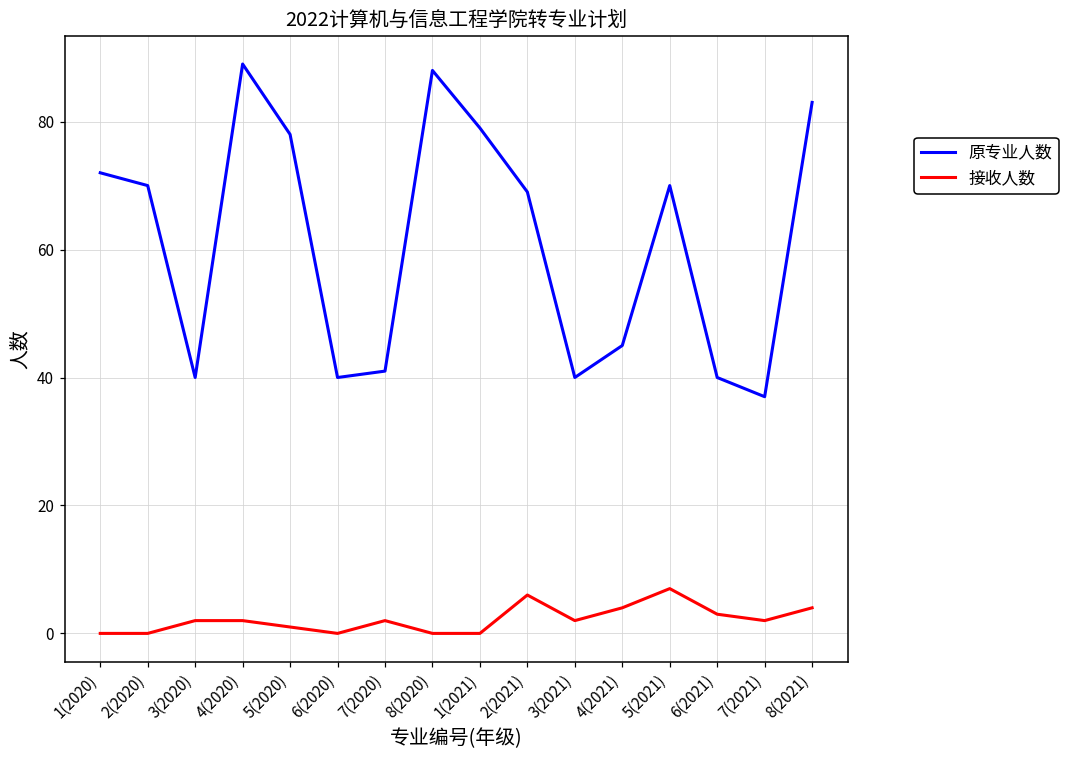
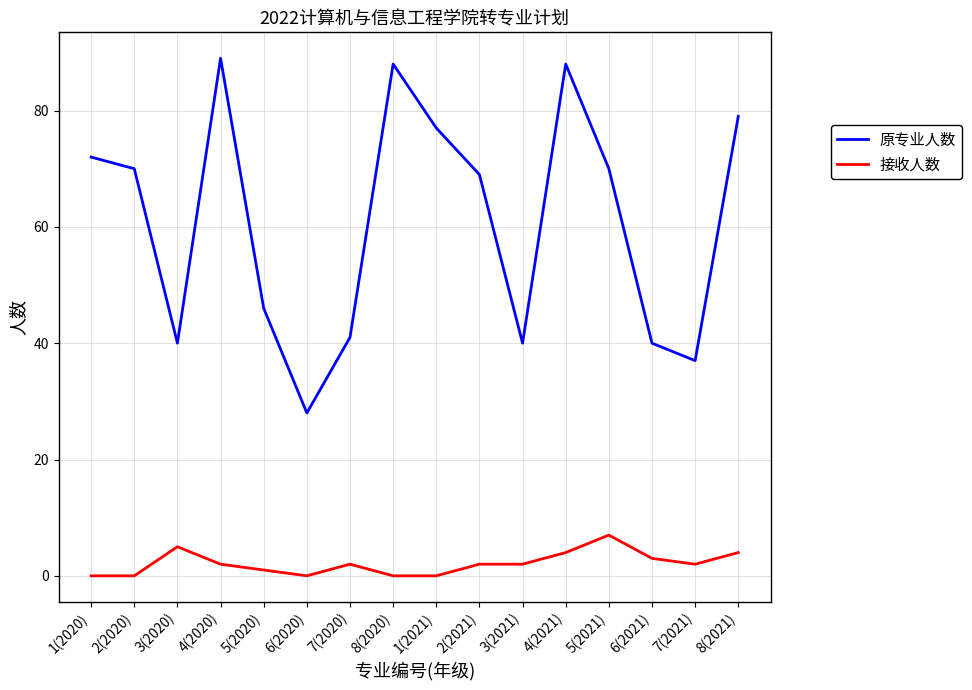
  {
    "原专业人数": {
      "1(2020)": 72,
      "2(2020)": 70,
      "3(2020)": 40,
      "4(2020)": 89,
-     "5(2020)": 78,
-     "6(2020)": 40,
+     "5(2020)": 46,
+     "6(2020)": 28,
      "7(2020)": 41,
      "8(2020)": 88,
-     "1(2021)": 79,
+     "1(2021)": 77,
      "2(2021)": 69,
      "3(2021)": 40,
-     "4(2021)": 45,
+     "4(2021)": 88,
      "5(2021)": 70,
      "6(2021)": 40,
      "7(2021)": 37,
-     "8(2021)": 83
+     "8(2021)": 79
    },
    "接收人数": {
      "1(2020)": 0,
      "2(2020)": 0,
-     "3(2020)": 2,
+     "3(2020)": 5,
      "4(2020)": 2,
      "5(2020)": 1,
      "6(2020)": 0,
      "7(2020)": 2,
      "8(2020)": 0,
      "1(2021)": 0,
-     "2(2021)": 6,
+     "2(2021)": 2,
      "3(2021)": 2,
      "4(2021)": 4,
      "5(2021)": 7,
      "6(2021)": 3,
      "7(2021)": 2,
      "8(2021)": 4
    }
  }
